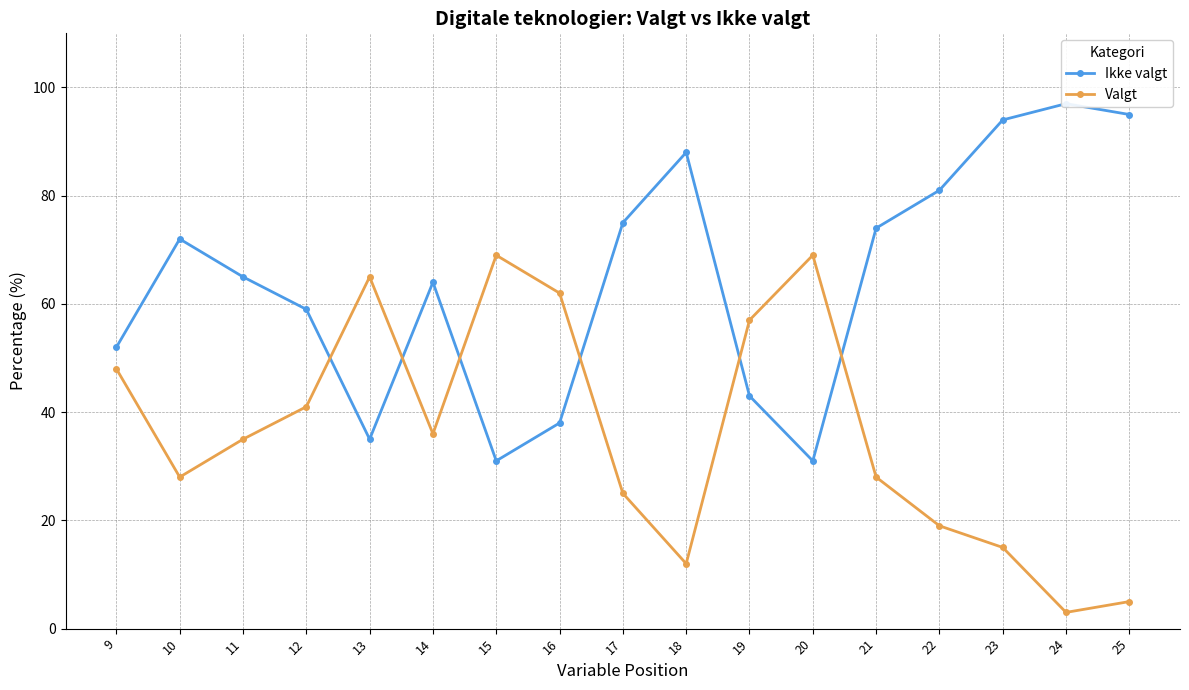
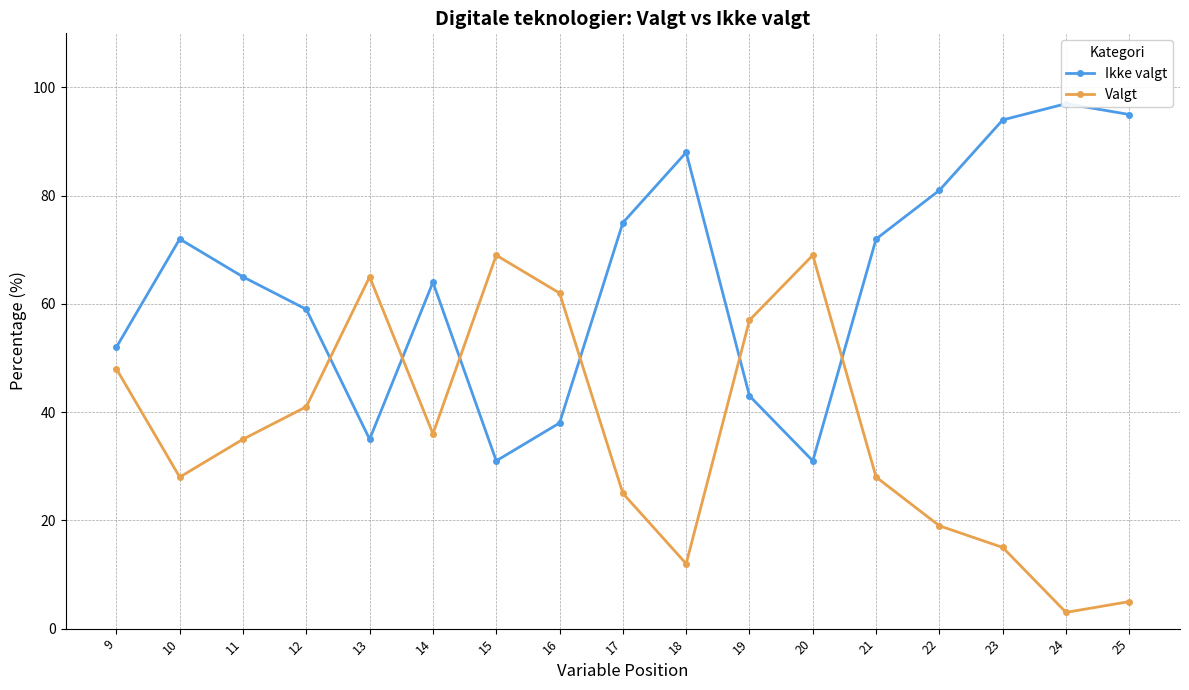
  {
    "Ikke valgt": {
      "9": 52,
      "10": 72,
      "11": 65,
      "12": 59,
      "13": 35,
      "14": 64,
      "15": 31,
      "16": 38,
      "17": 75,
      "18": 88,
      "19": 43,
      "20": 31,
-     "21": 74,
+     "21": 72,
      "22": 81,
      "23": 94,
      "25": 95
    },
    "Valgt": {
      "9": 48,
      "10": 28,
      "11": 35,
      "12": 41,
      "13": 65,
      "14": 36,
      "15": 69,
      "16": 62,
      "17": 25,
      "18": 12,
      "19": 57,
      "20": 69,
      "21": 28,
      "22": 19,
      "23": 15,
      "24": 3,
      "25": 5
    }
  }
